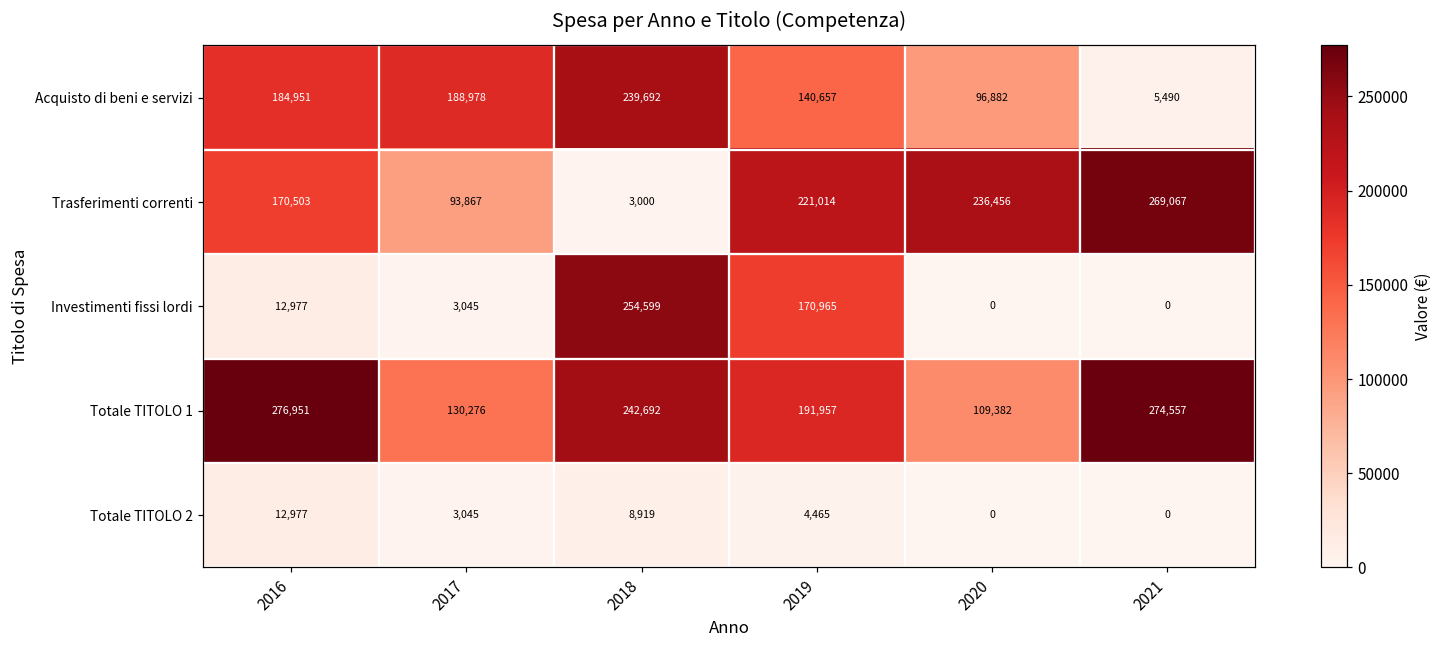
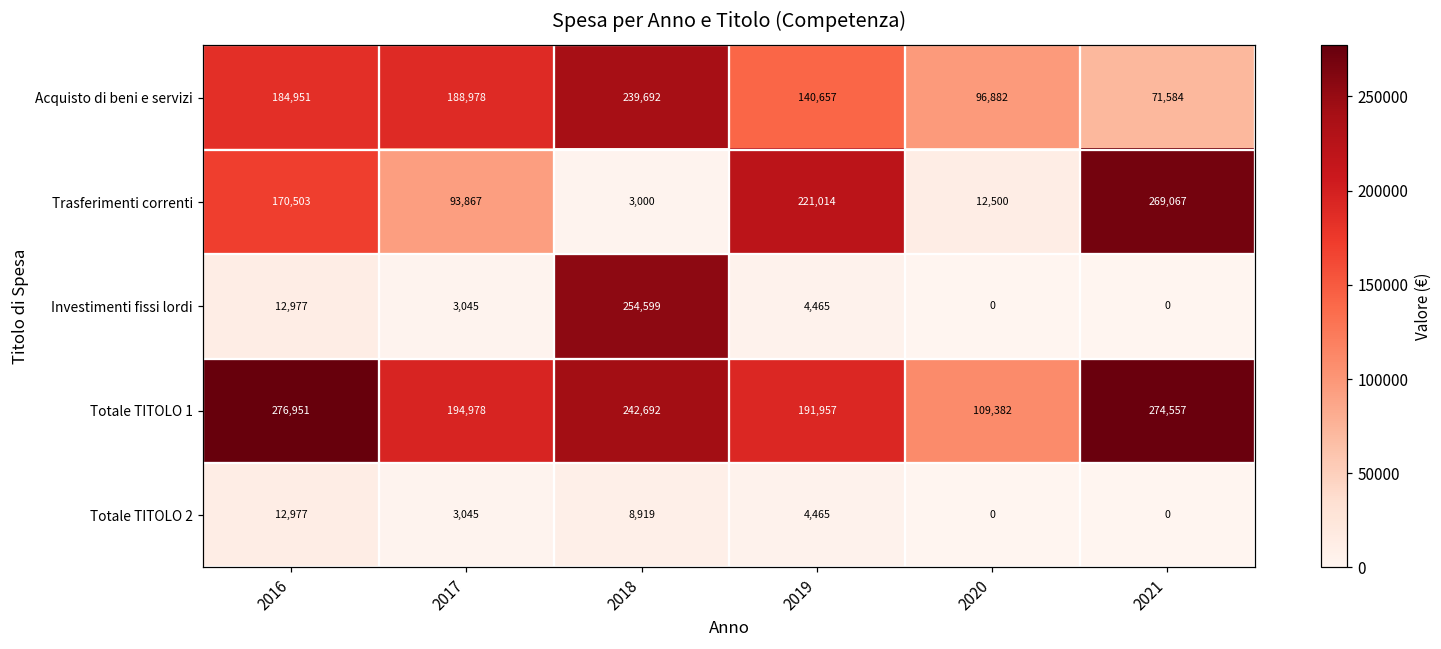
  {
    "Acquisto di beni e servizi": {
      "2016": "184,951",
      "2017": "188,978",
      "2018": "239,692",
      "2019": "140,657",
      "2020": "96,882",
-     "2021": "5,490"
+     "2021": "71,584"
    },
    "Trasferimenti correnti": {
      "2016": "170,503",
      "2017": "93,867",
      "2018": "3,000",
      "2019": "221,014",
-     "2020": "236,456",
+     "2020": "12,500",
      "2021": "269,067"
    },
    "Investimenti fissi lordi": {
      "2016": "12,977",
      "2017": "3,045",
      "2018": "254,599",
-     "2019": "170,965",
+     "2019": "4,465",
      "2020": "0",
      "2021": "0"
    },
    "Totale TITOLO 1": {
      "2016": "276,951",
-     "2017": "130,276",
+     "2017": "194,978",
      "2018": "242,692",
      "2019": "191,957",
      "2020": "109,382",
      "2021": "274,557"
    },
    "Totale TITOLO 2": {
      "2016": "12,977",
      "2017": "3,045",
      "2018": "8,919",
      "2019": "4,465",
      "2020": "0",
      "2021": "0"
    }
  }
